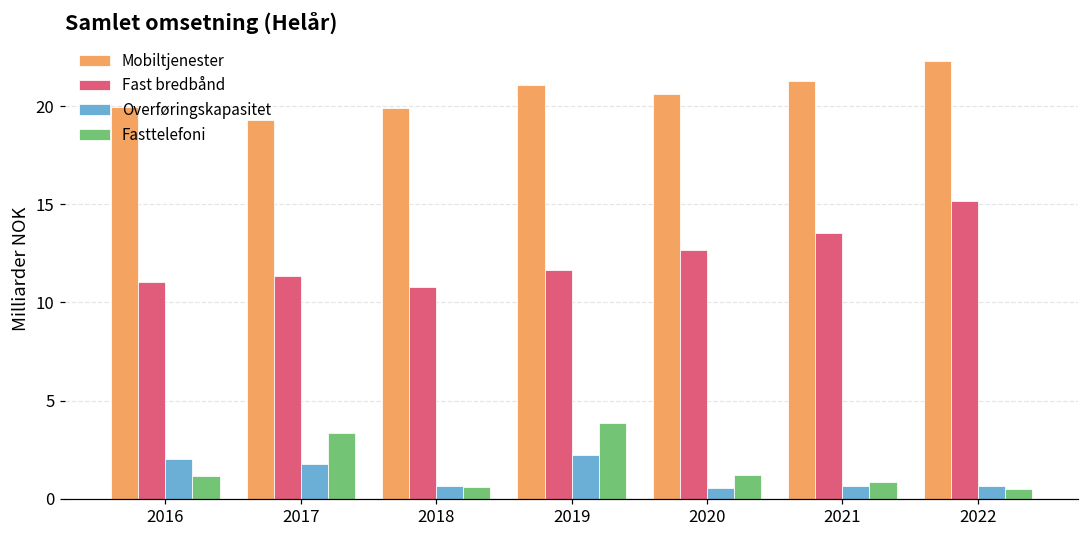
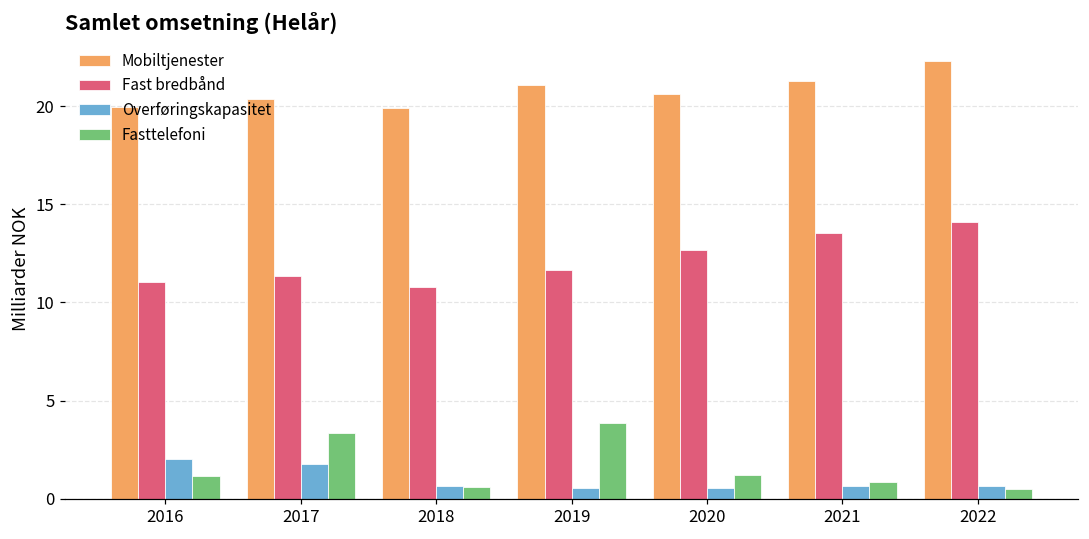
  {
    "Mobiltjenester": {
      "2016": 20.0,
-     "2017": 19.3,
+     "2017": 20.4,
      "2018": 19.9,
      "2019": 21.1,
      "2020": 20.6,
      "2021": 21.3,
      "2022": 22.3
    },
    "Fast bredbånd": {
      "2016": 11.0,
      "2017": 11.3,
      "2018": 10.8,
      "2019": 11.6,
      "2020": 12.7,
      "2021": 13.6,
-     "2022": 15.2
+     "2022": 14.1
    },
    "Overføringskapasitet": {
      "2016": 2.0,
      "2017": 1.7,
      "2018": 0.7,
-     "2019": 2.2,
+     "2019": 0.6,
      "2020": 0.5,
      "2021": 0.6,
      "2022": 0.6
    },
    "Fasttelefoni": {
      "2016": 1.2,
      "2017": 3.3,
      "2018": 0.6,
      "2019": 3.9,
      "2020": 1.2,
      "2021": 0.9,
      "2022": 0.5
    }
  }
